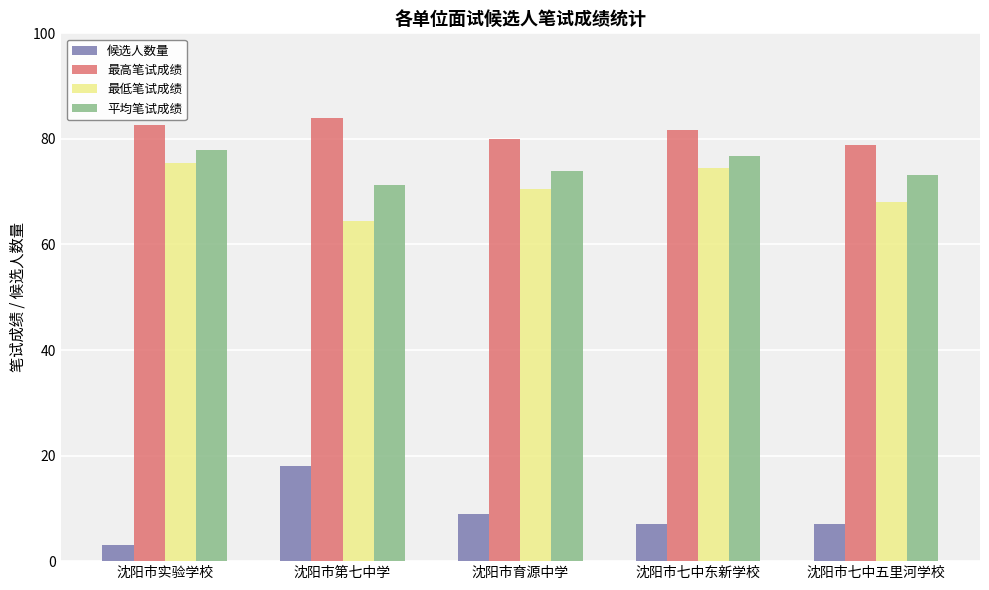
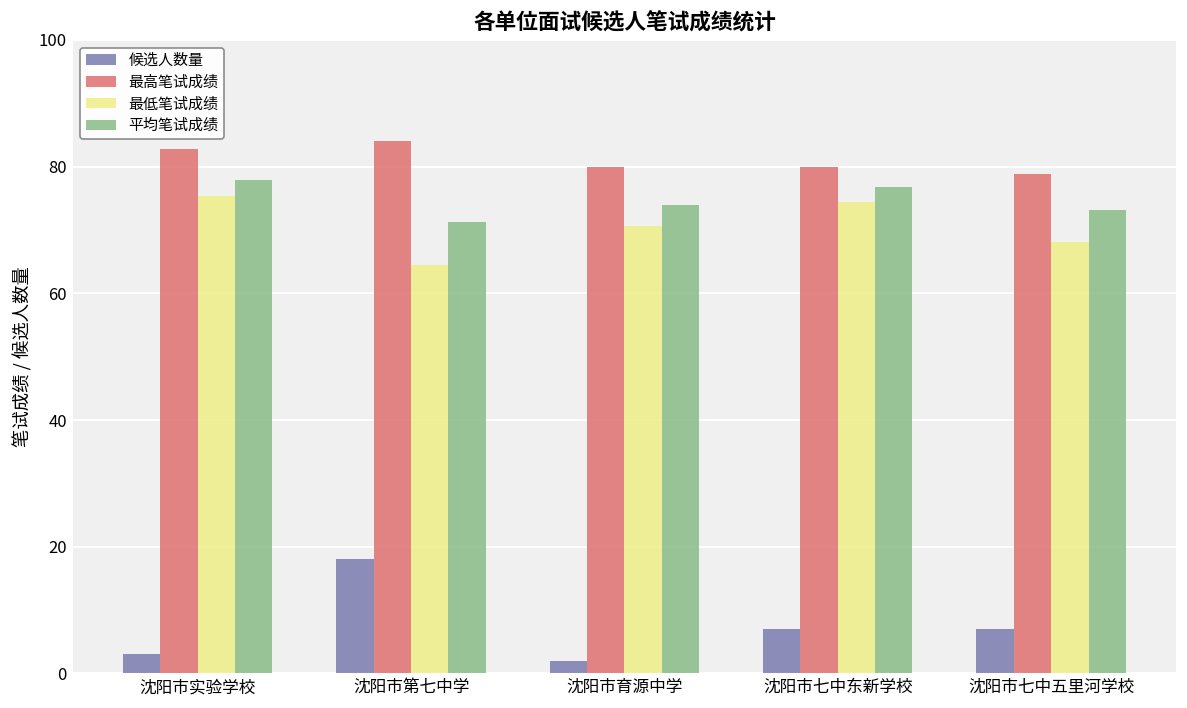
  {
    "候选人数量": {
      "沈阳市实验学校": 3,
      "沈阳市第七中学": 18,
-     "沈阳市育源中学": 9,
+     "沈阳市育源中学": 2,
      "沈阳市七中东新学校": 7,
      "沈阳市七中五里河学校": 7
    },
    "最高笔试成绩": {
      "沈阳市实验学校": 83,
      "沈阳市第七中学": 84,
      "沈阳市育源中学": 80,
-     "沈阳市七中东新学校": 82,
+     "沈阳市七中东新学校": 80,
      "沈阳市七中五里河学校": 79
    },
    "最低笔试成绩": {
      "沈阳市实验学校": 75,
      "沈阳市第七中学": 64,
      "沈阳市育源中学": 71,
      "沈阳市七中东新学校": 74,
      "沈阳市七中五里河学校": 68
    },
    "平均笔试成绩": {
      "沈阳市实验学校": 78,
      "沈阳市第七中学": 71,
      "沈阳市育源中学": 74,
      "沈阳市七中东新学校": 77,
      "沈阳市七中五里河学校": 73
    }
  }
